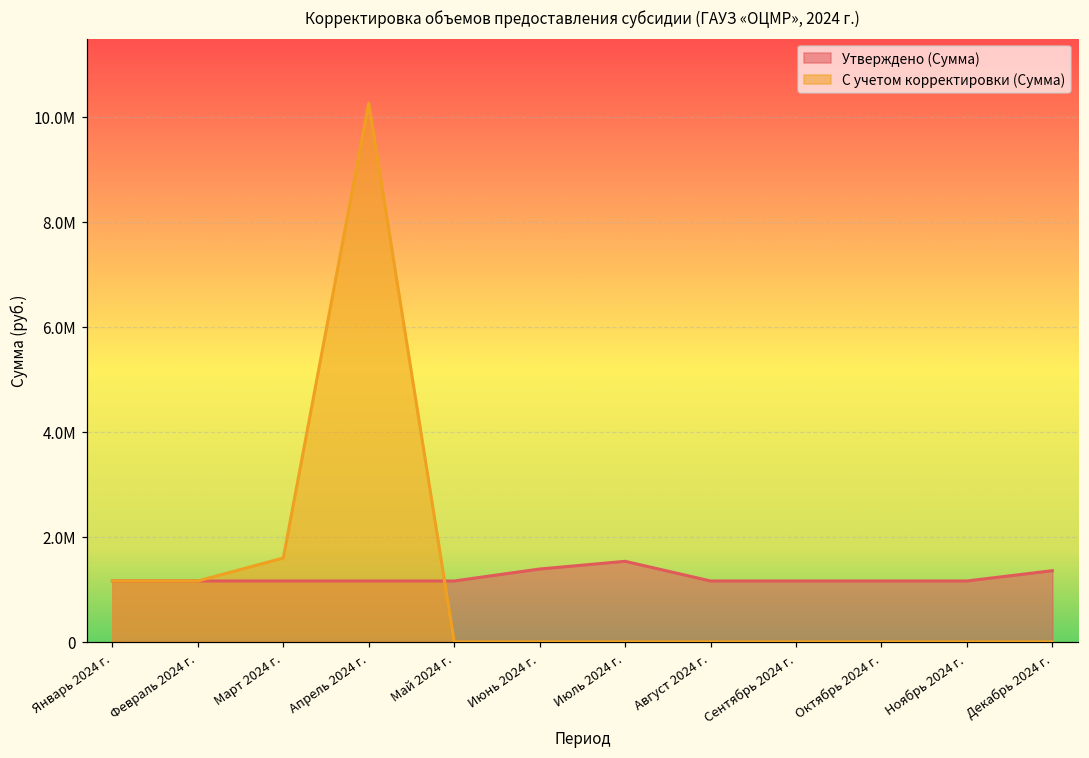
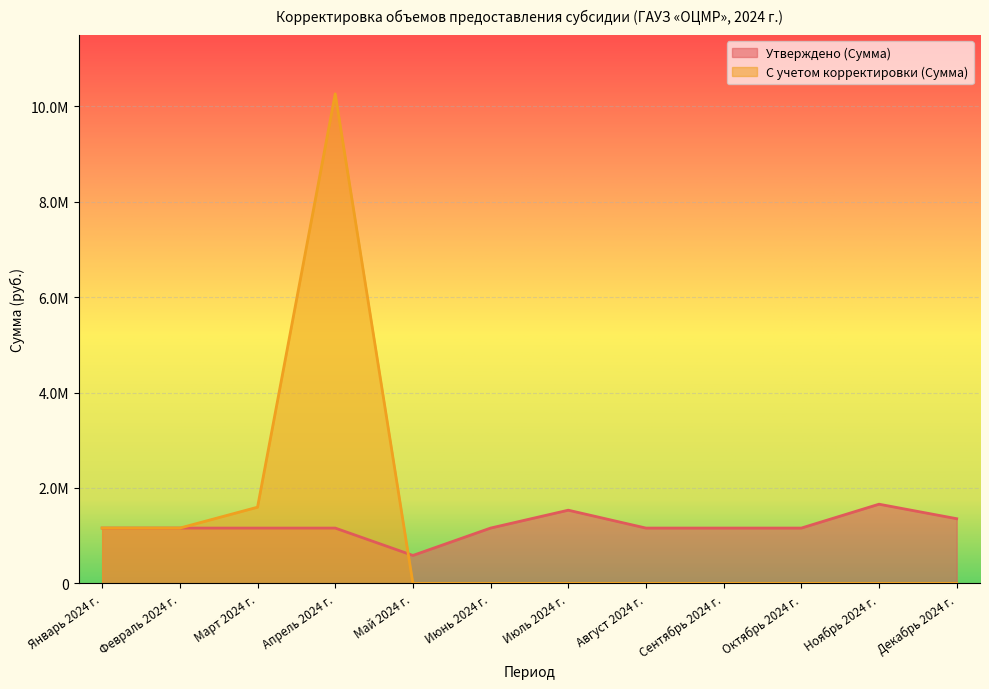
  {
    "Утверждено (Сумма)": {
      "Март 2024 г.": 1200000,
      "Апрель 2024 г.": 1200000,
-     "Май 2024 г.": 1200000,
-     "Июнь 2024 г.": 1400000,
+     "Май 2024 г.": 600000,
+     "Июнь 2024 г.": 1200000,
      "Июль 2024 г.": 1500000,
      "Август 2024 г.": 1200000,
      "Сентябрь 2024 г.": 1200000,
      "Октябрь 2024 г.": 1200000,
-     "Ноябрь 2024 г.": 1200000,
+     "Ноябрь 2024 г.": 1700000,
      "Декабрь 2024 г.": 1400000
    },
    "С учетом корректировки (Сумма)": {
      "Март 2024 г.": 1600000,
      "Апрель 2024 г.": 10300000,
      "Май 2024 г.": 0,
      "Июнь 2024 г.": 0,
      "Июль 2024 г.": 0,
      "Август 2024 г.": 0,
      "Сентябрь 2024 г.": 0,
      "Октябрь 2024 г.": 0,
      "Ноябрь 2024 г.": 0,
      "Декабрь 2024 г.": 0
    }
  }
